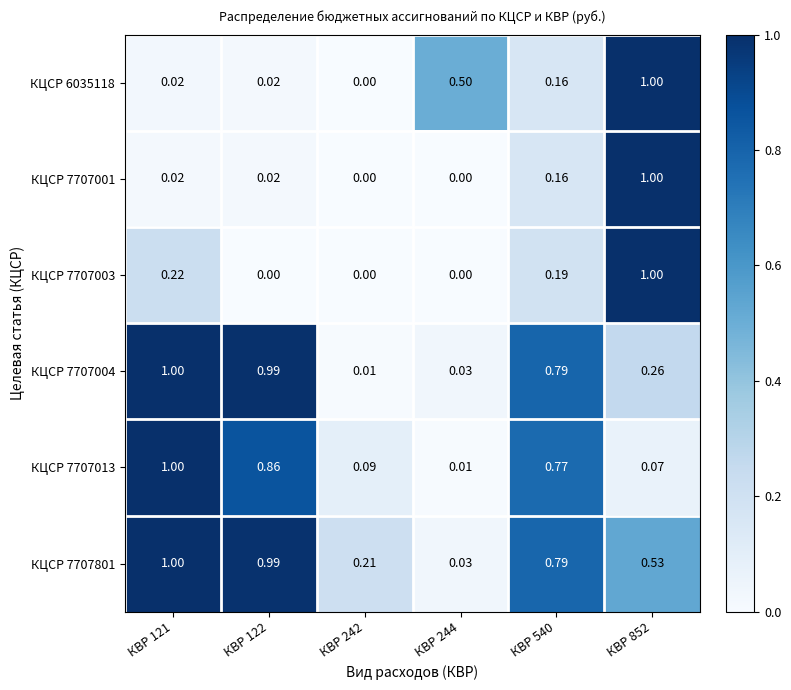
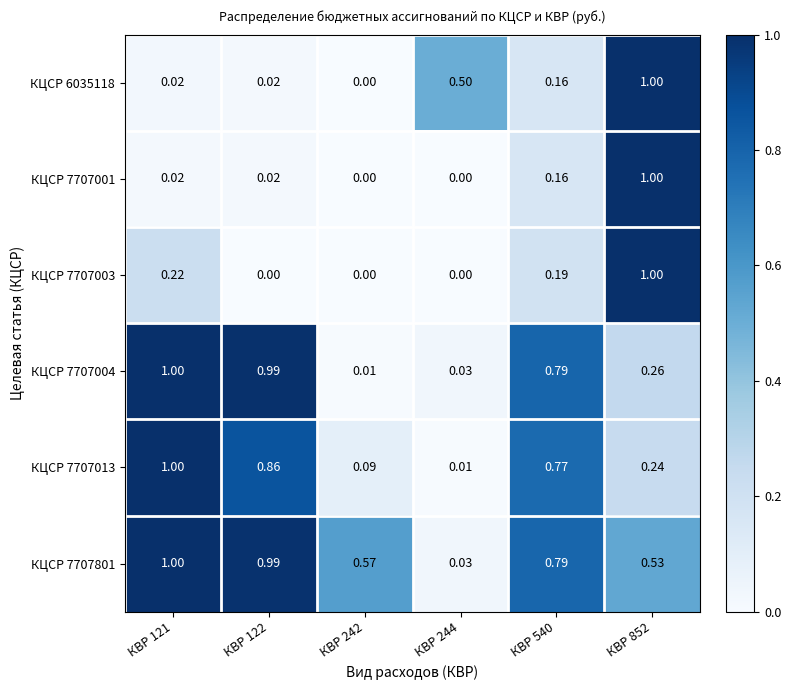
  {
    "КЦСР 6035118": {
      "КВР 121": 0.02,
      "КВР 122": 0.02,
      "КВР 242": 0.00,
      "КВР 244": 0.50,
      "КВР 540": 0.16,
      "КВР 852": 1.00
    },
    "КЦСР 7707001": {
      "КВР 121": 0.02,
      "КВР 122": 0.02,
      "КВР 242": 0.00,
      "КВР 244": 0.00,
      "КВР 540": 0.16,
      "КВР 852": 1.00
    },
    "КЦСР 7707003": {
      "КВР 121": 0.22,
      "КВР 122": 0.00,
      "КВР 242": 0.00,
      "КВР 244": 0.00,
      "КВР 540": 0.19,
      "КВР 852": 1.00
    },
    "КЦСР 7707004": {
      "КВР 121": 1.00,
      "КВР 122": 0.99,
      "КВР 242": 0.01,
      "КВР 244": 0.03,
      "КВР 540": 0.79,
      "КВР 852": 0.26
    },
    "КЦСР 7707013": {
      "КВР 121": 1.00,
      "КВР 122": 0.86,
      "КВР 242": 0.09,
      "КВР 244": 0.01,
      "КВР 540": 0.77,
-     "КВР 852": 0.07
+     "КВР 852": 0.24
    },
    "КЦСР 7707801": {
      "КВР 121": 1.00,
      "КВР 122": 0.99,
-     "КВР 242": 0.21,
+     "КВР 242": 0.57,
      "КВР 244": 0.03,
      "КВР 540": 0.79,
      "КВР 852": 0.53
    }
  }
